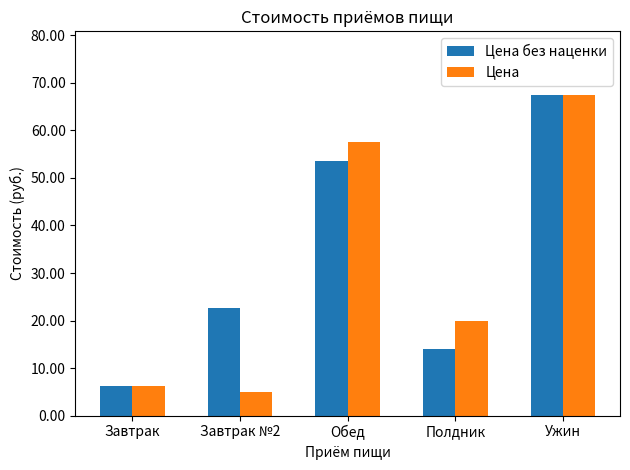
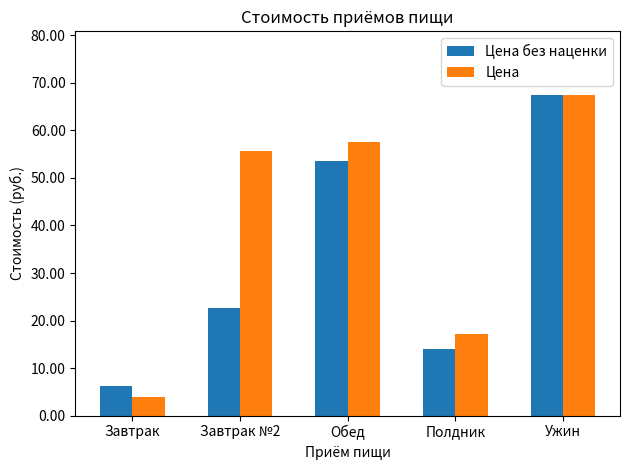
  {
    "Цена без наценки": {
      "Завтрак": 6,
      "Завтрак №2": 23,
      "Обед": 54,
      "Полдник": 14,
      "Ужин": 67
    },
    "Цена": {
-     "Завтрак": 6,
-     "Завтрак №2": 5,
+     "Завтрак": 4,
+     "Завтрак №2": 56,
      "Обед": 58,
-     "Полдник": 20,
+     "Полдник": 17,
      "Ужин": 67
    }
  }
